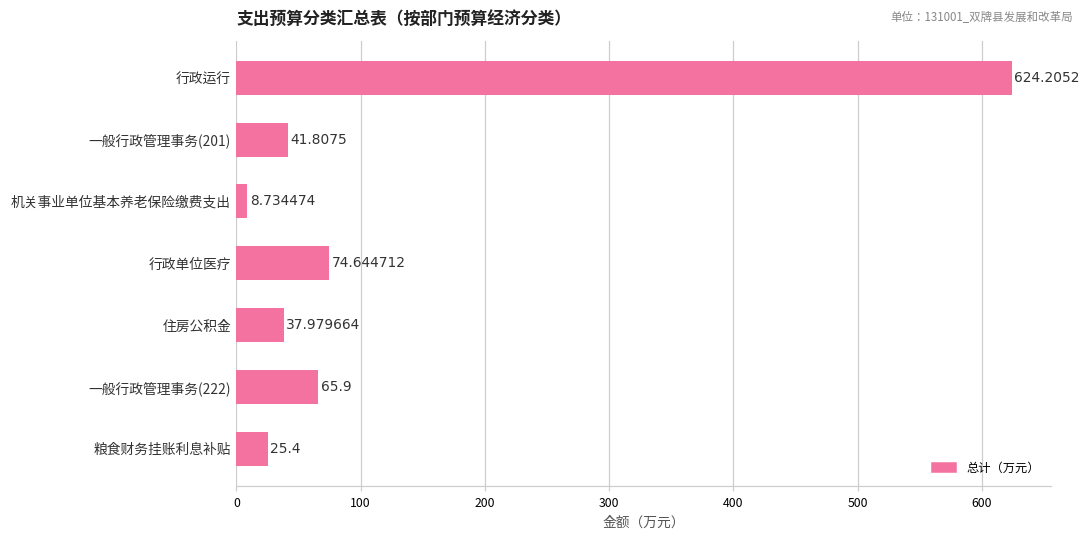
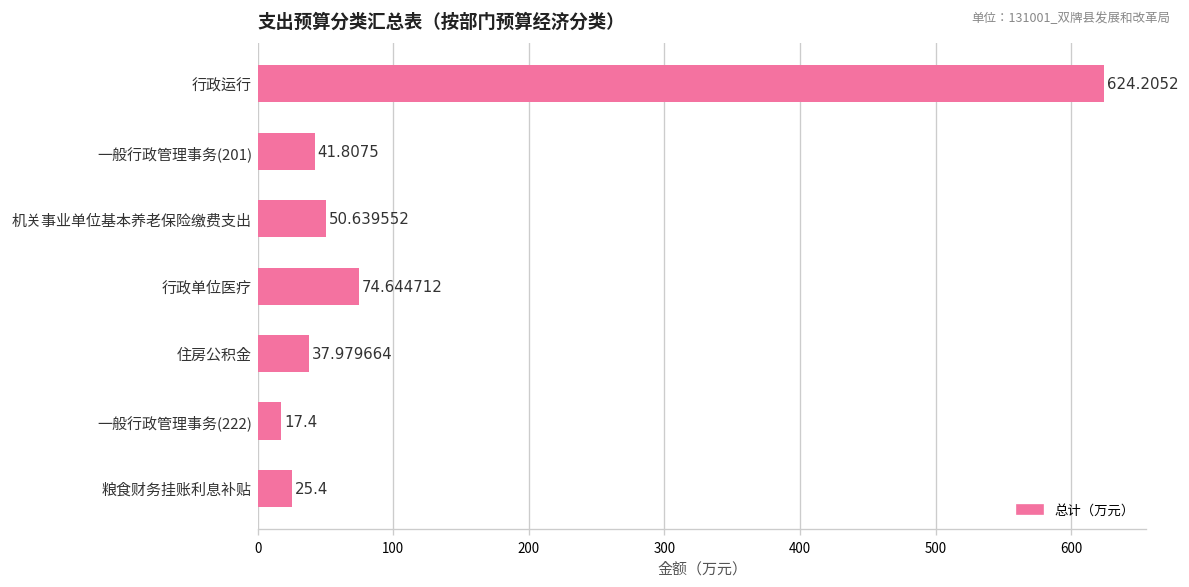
  {
    "行政运行": 624.2052,
    "一般行政管理事务(201)": 41.8075,
-   "机关事业单位基本养老保险缴费支出": 8.734474,
+   "机关事业单位基本养老保险缴费支出": 50.639552,
    "行政单位医疗": 74.644712,
    "住房公积金": 37.979664,
-   "一般行政管理事务(222)": 65.9,
+   "一般行政管理事务(222)": 17.4,
    "粮食财务挂账利息补贴": 25.4
  }
